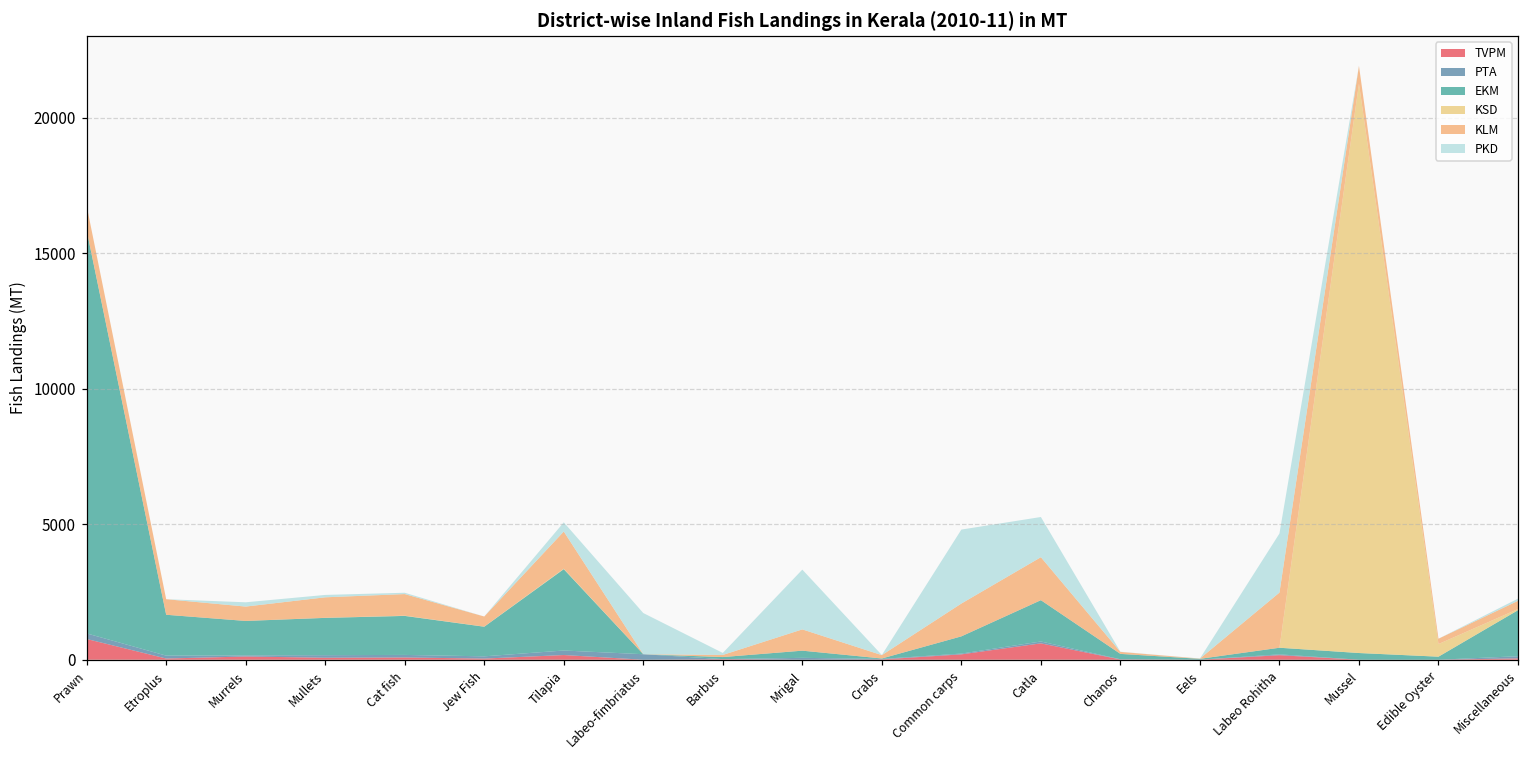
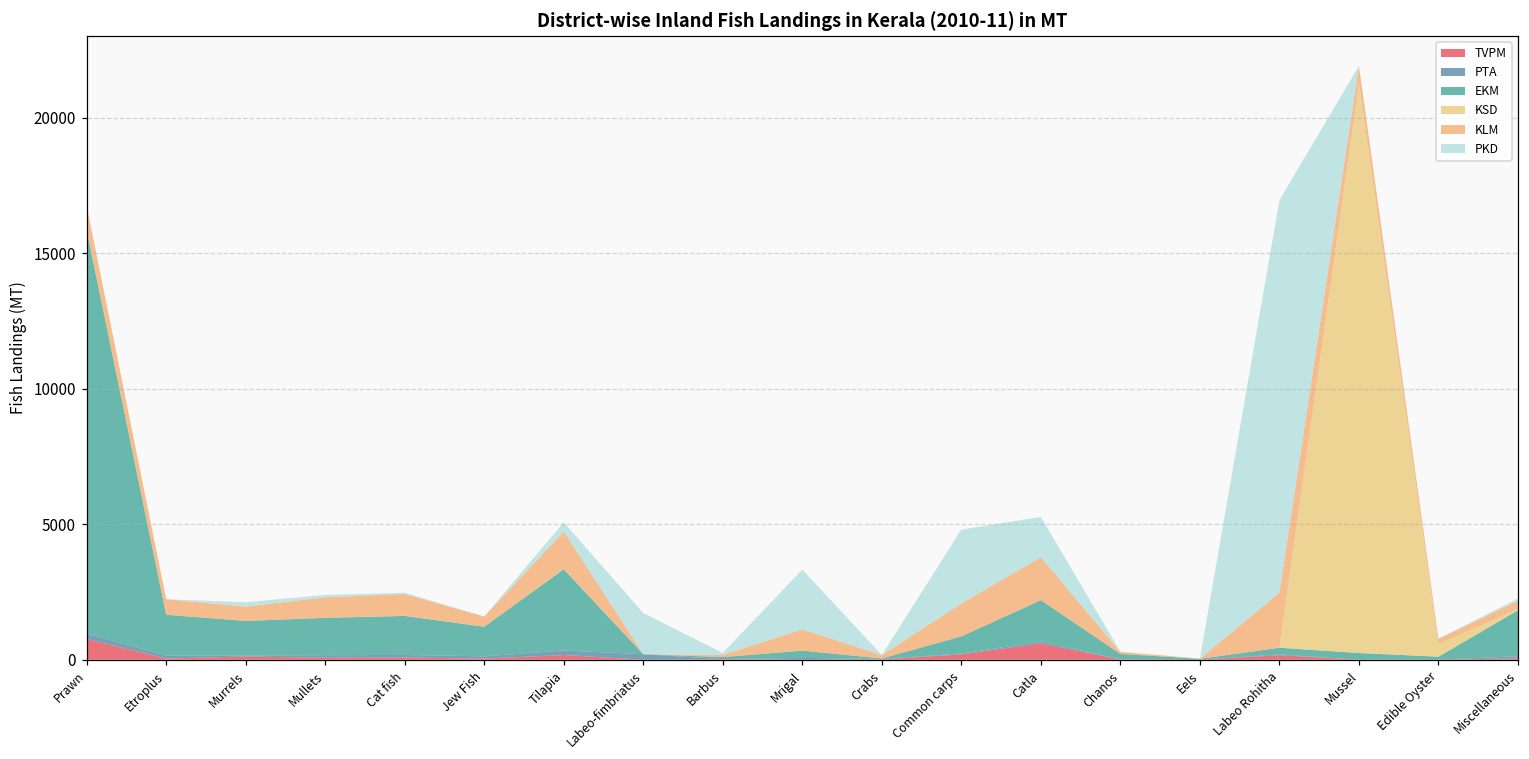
  {
    "TVPM": {
      "Prawn": 800,
      "Tilapia": 200,
      "Labeo-fimbriatus": 0
    },
    "PKD": {
      "Murrels": 200,
      "Tilapia": 300,
      "Labeo-fimbriatus": 1500,
      "Mrigal": 2200,
      "Common carps": 2700,
      "Catla": 1500,
-     "Labeo Rohitha": 2200
+     "Labeo Rohitha": 14500
    }
  }
